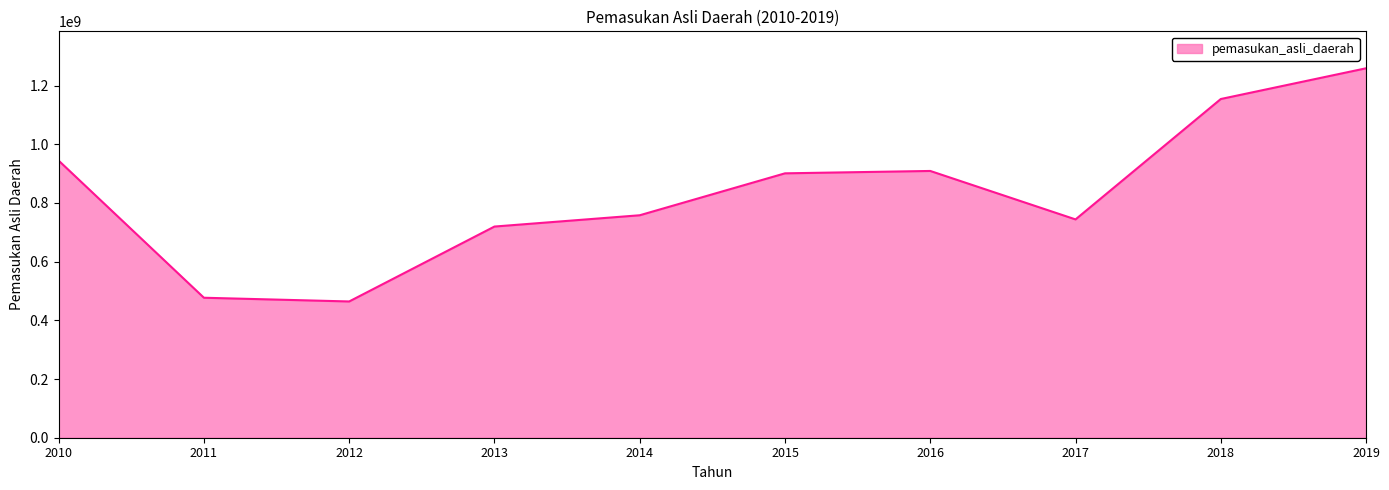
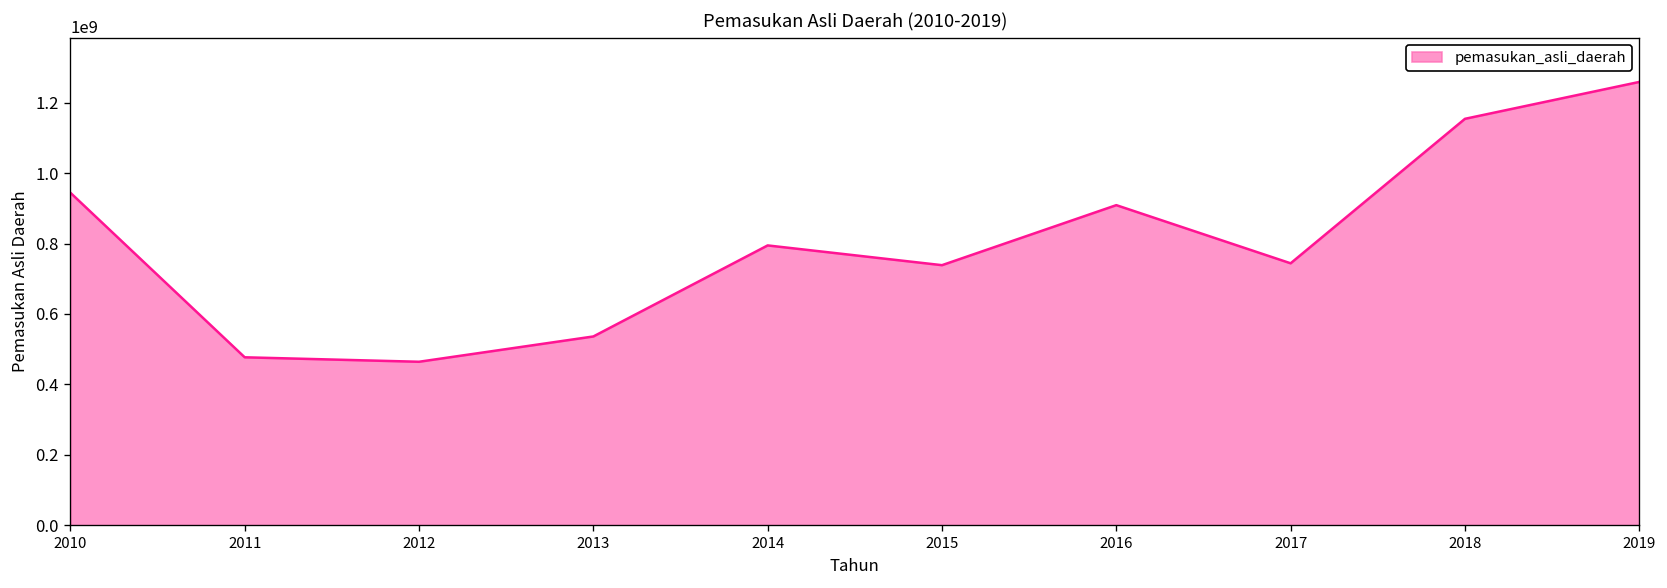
  {
    "2010": 940000000,
    "2011": 480000000,
    "2012": 460000000,
-   "2013": 720000000,
-   "2014": 760000000,
-   "2015": 900000000,
+   "2013": 540000000,
+   "2014": 790000000,
+   "2015": 740000000,
    "2016": 910000000,
    "2017": 740000000,
    "2018": 1150000000,
    "2019": 1260000000
  }
